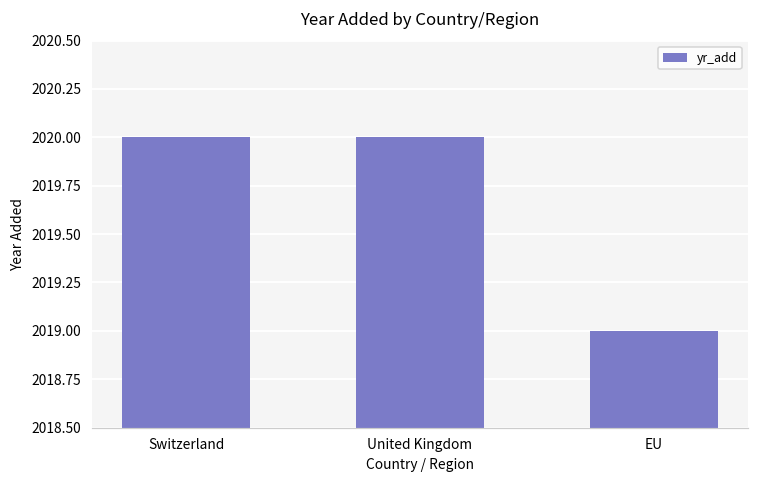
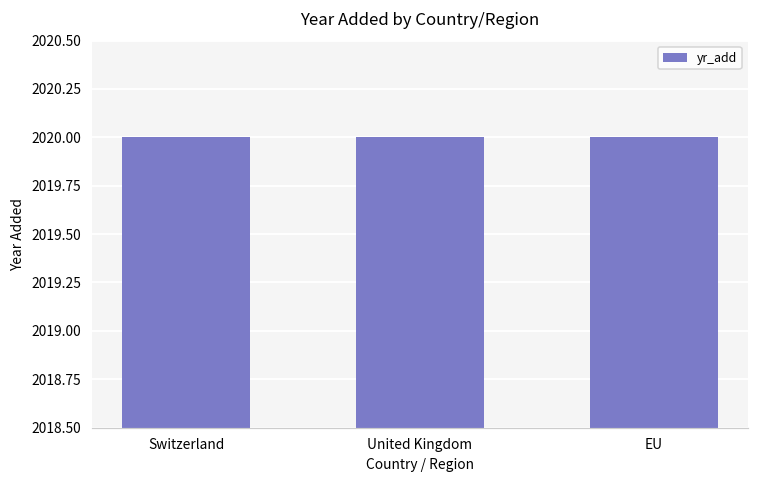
  {
    "Switzerland": 2020,
    "United Kingdom": 2020,
-   "EU": 2019
+   "EU": 2020
  }
